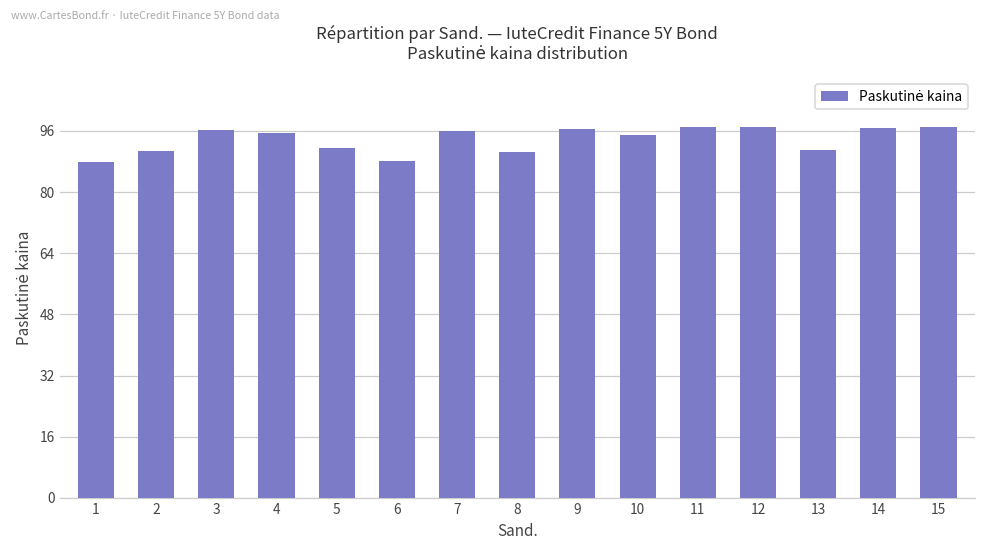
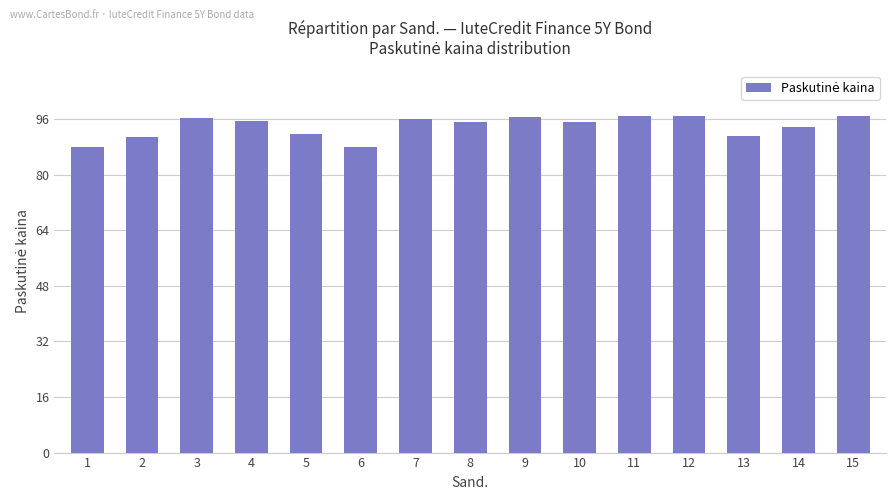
  {
    "1": 88,
    "2": 91,
    "3": 96,
    "4": 95,
    "5": 92,
    "6": 88,
    "7": 96,
-   "8": 91,
+   "8": 95,
    "9": 97,
    "10": 95,
    "11": 97,
    "12": 97,
    "13": 91,
-   "14": 97,
+   "14": 94,
    "15": 97
  }
